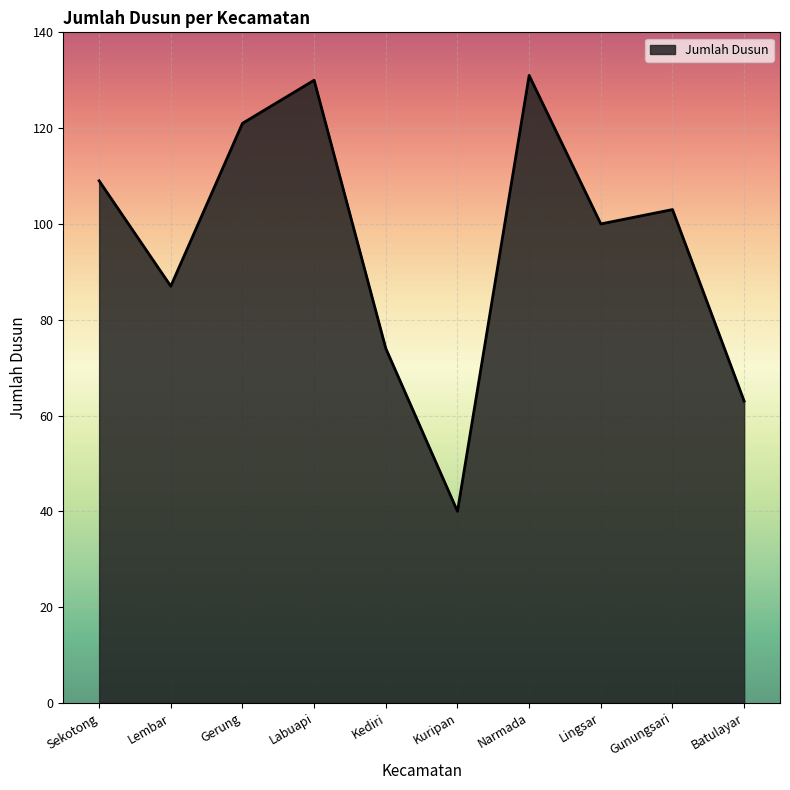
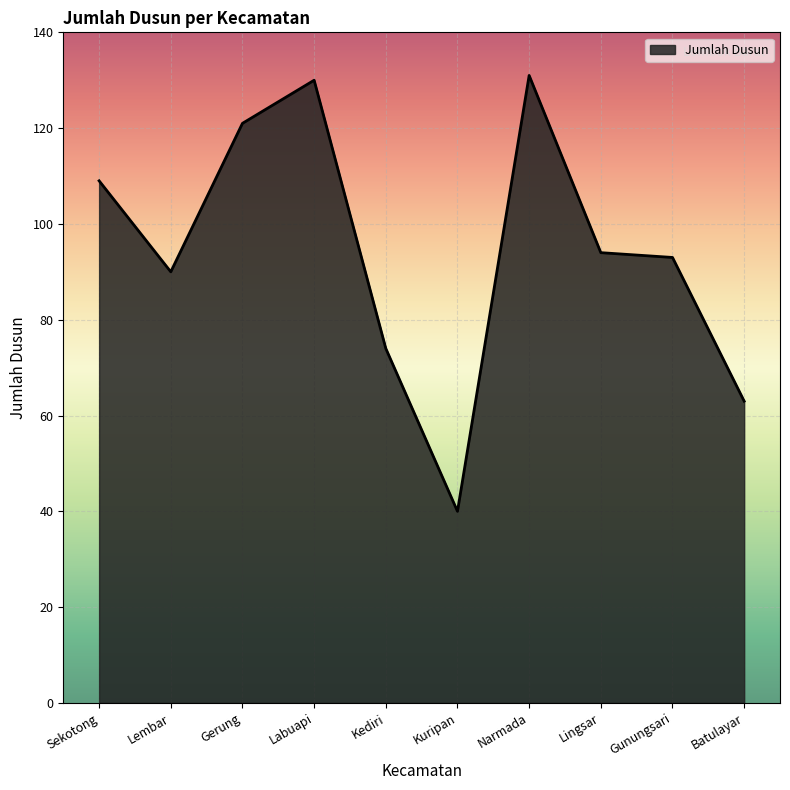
  {
    "Sekotong": 109,
-   "Lembar": 87,
+   "Lembar": 90,
    "Gerung": 121,
    "Labuapi": 130,
    "Kediri": 74,
    "Kuripan": 40,
    "Narmada": 131,
-   "Lingsar": 100,
-   "Gunungsari": 103,
+   "Lingsar": 94,
+   "Gunungsari": 93,
    "Batulayar": 63
  }
